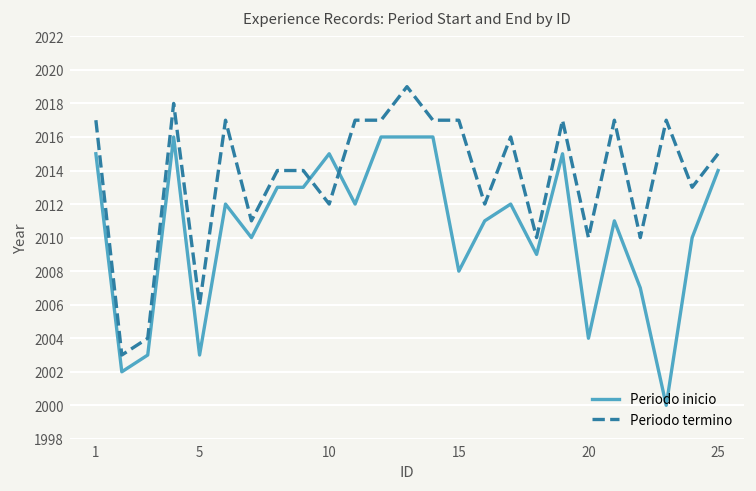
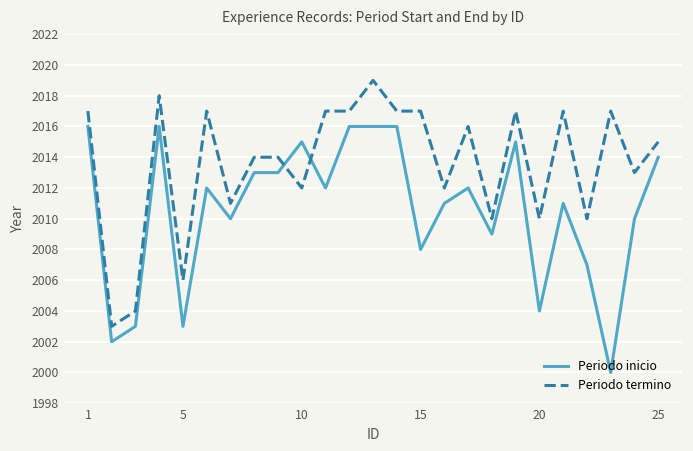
  {
    "Periodo inicio": {
-     "1": 2015,
+     "1": 2016,
      "5": 2003,
      "10": 2015,
      "15": 2008,
      "20": 2004,
      "25": 2014
    },
    "Periodo termino": {
      "1": 2017,
      "5": 2006,
      "10": 2012,
      "15": 2017,
      "20": 2010,
      "25": 2015
    }
  }
